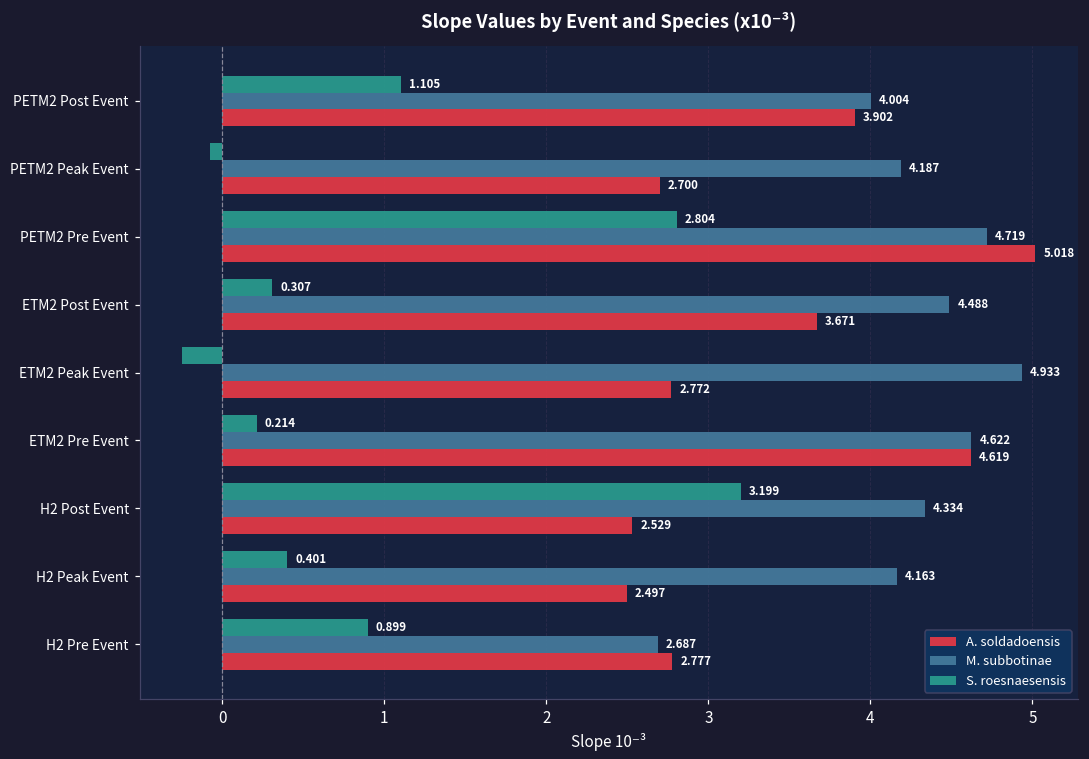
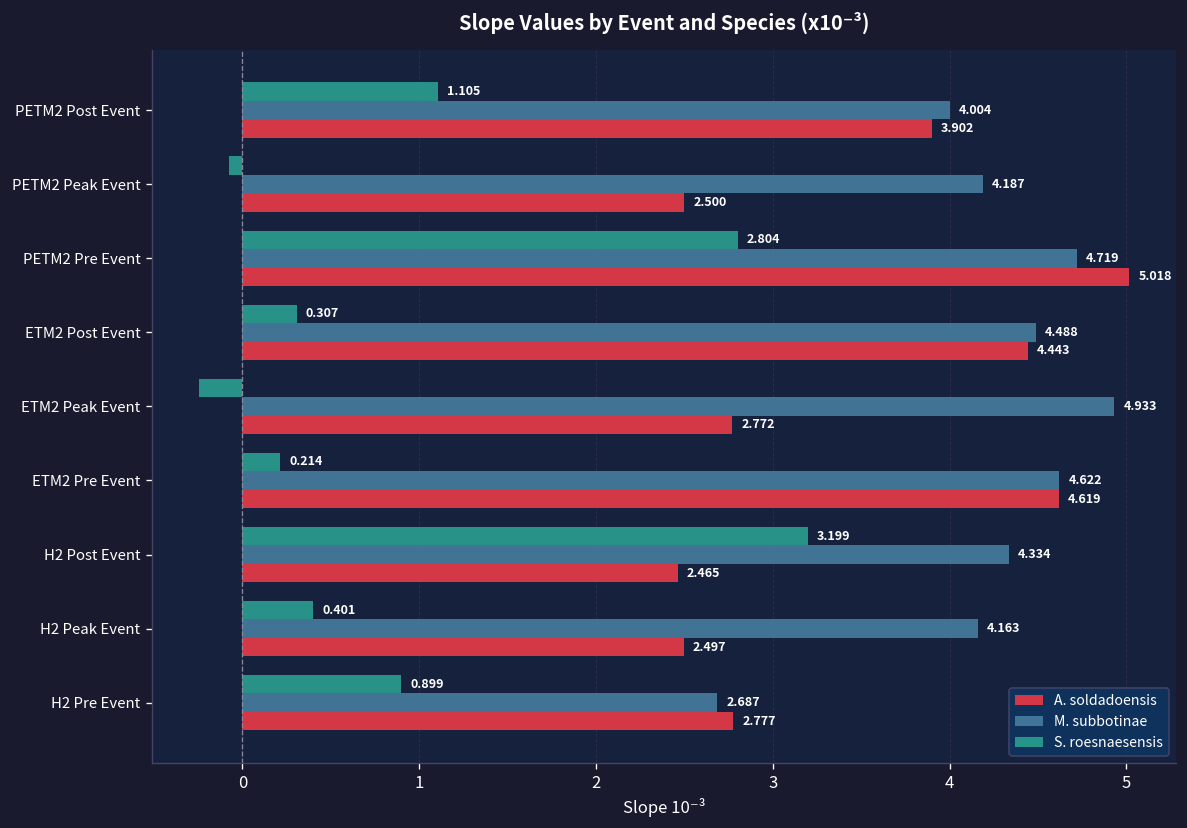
  {
    "A. soldadoensis": {
      "PETM2 Post Event": 3.902,
-     "PETM2 Peak Event": 2.700,
+     "PETM2 Peak Event": 2.500,
      "PETM2 Pre Event": 5.018,
-     "ETM2 Post Event": 3.671,
+     "ETM2 Post Event": 4.443,
      "ETM2 Peak Event": 2.772,
      "ETM2 Pre Event": 4.619,
-     "H2 Post Event": 2.529,
+     "H2 Post Event": 2.465,
      "H2 Peak Event": 2.497,
      "H2 Pre Event": 2.777
    }
  }
